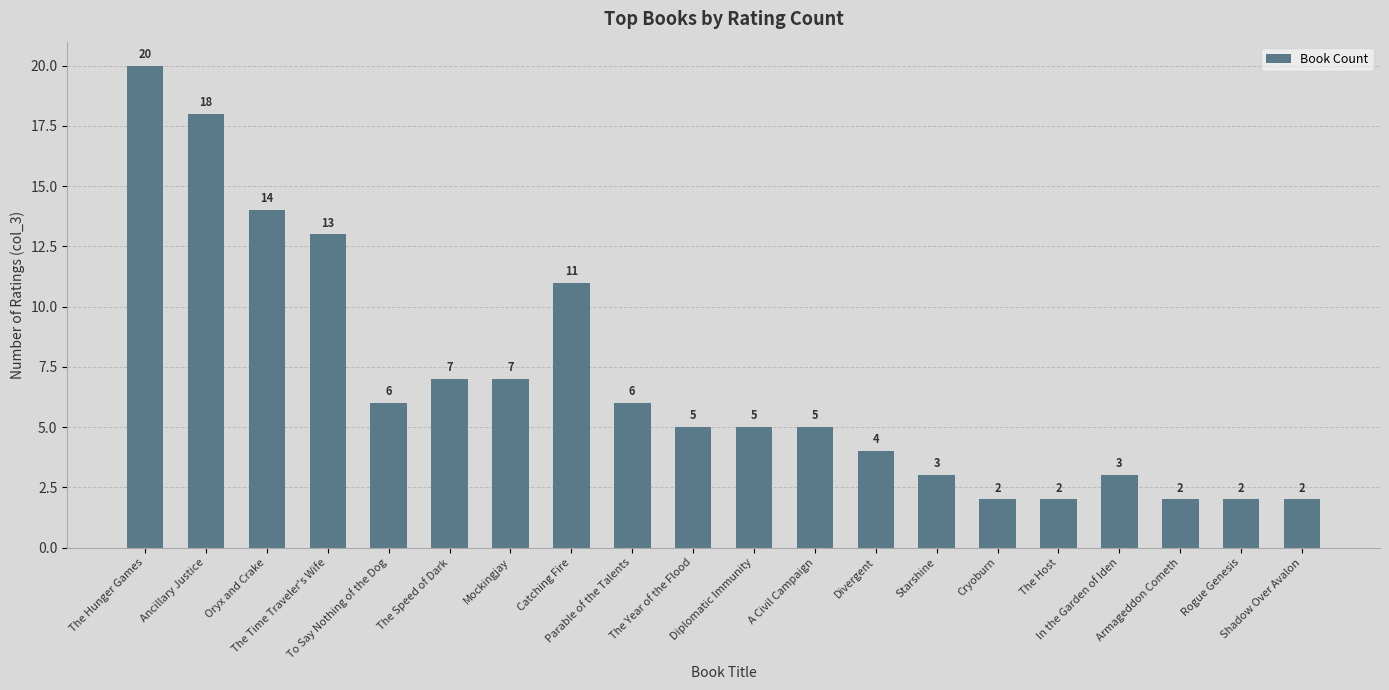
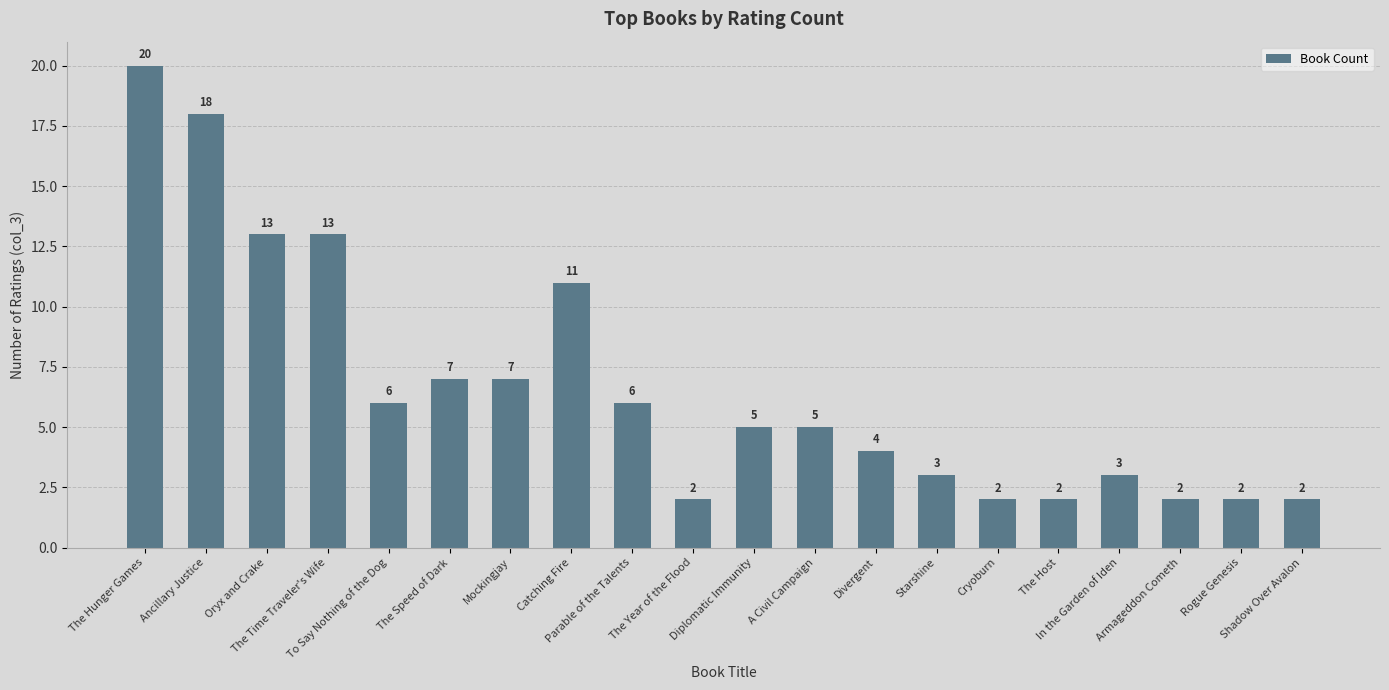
  {
    "The Hunger Games": 20,
    "Ancillary Justice": 18,
-   "Oryx and Crake": 14,
+   "Oryx and Crake": 13,
    "The Time Traveler's Wife": 13,
    "To Say Nothing of the Dog": 6,
    "The Speed of Dark": 7,
    "Mockingjay": 7,
    "Catching Fire": 11,
    "Parable of the Talents": 6,
-   "The Year of the Flood": 5,
+   "The Year of the Flood": 2,
    "Diplomatic Immunity": 5,
    "A Civil Campaign": 5,
    "Divergent": 4,
    "Starshine": 3,
    "Cryoburn": 2,
    "The Host": 2,
    "In the Garden of Iden": 3,
    "Armageddon Cometh": 2,
    "Rogue Genesis": 2,
    "Shadow Over Avalon": 2
  }
